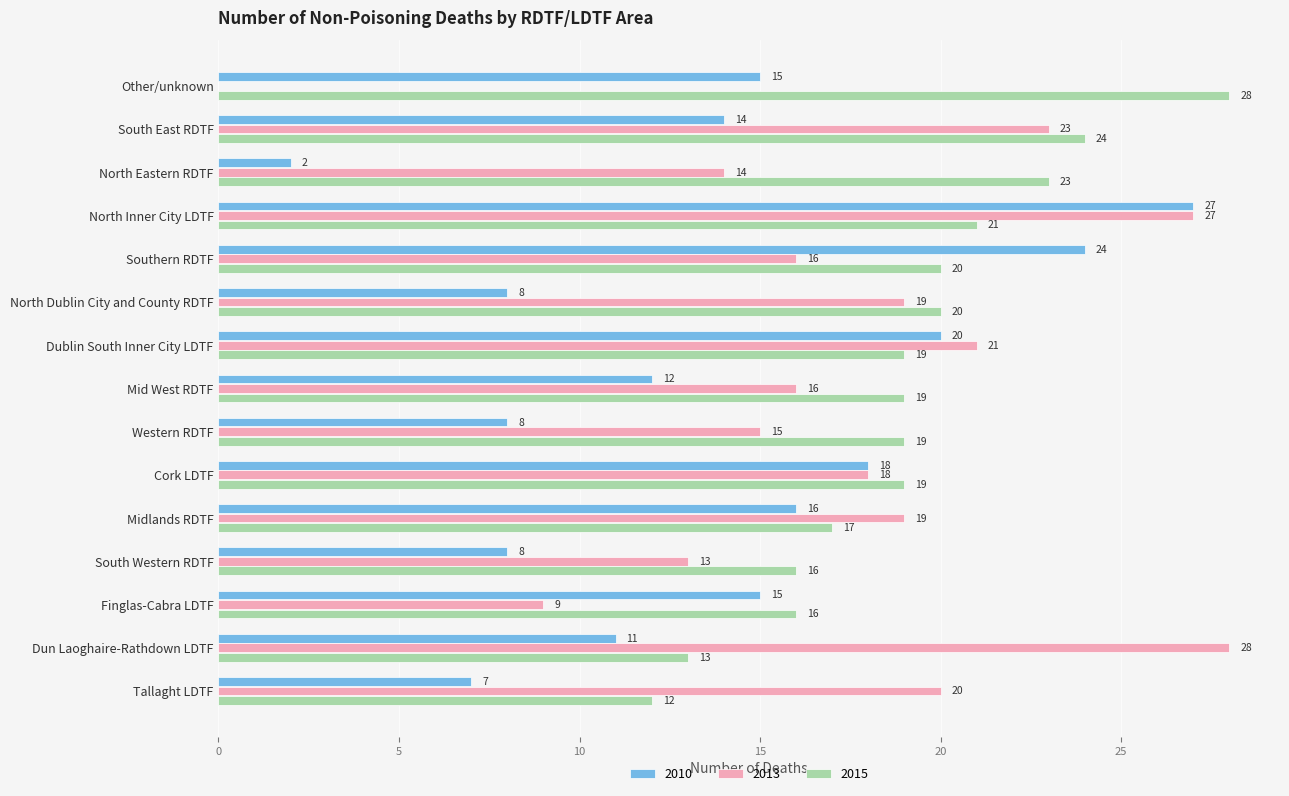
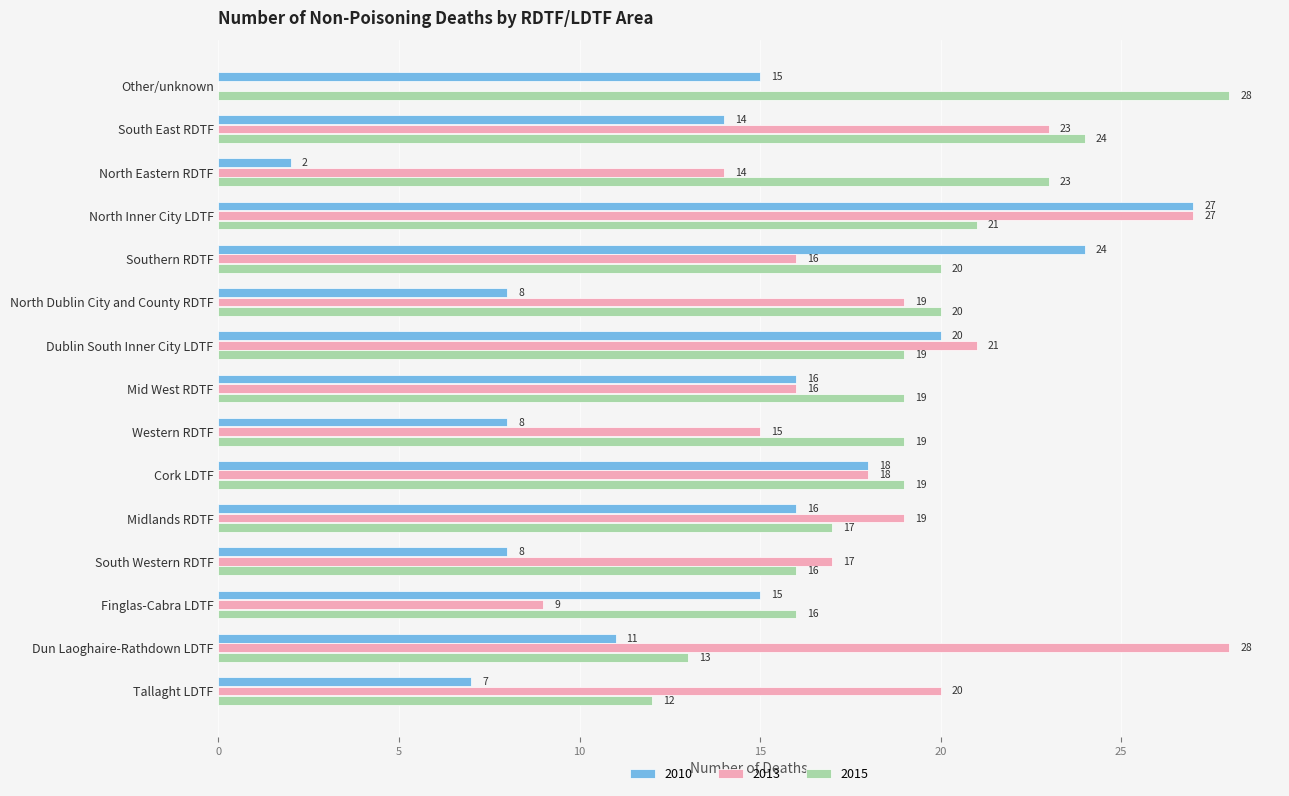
  {
    "2010": {
      "Other/unknown": 15,
      "South East RDTF": 14,
      "North Eastern RDTF": 2,
      "North Inner City LDTF": 27,
      "Southern RDTF": 24,
      "North Dublin City and County RDTF": 8,
      "Dublin South Inner City LDTF": 20,
-     "Mid West RDTF": 12,
+     "Mid West RDTF": 16,
      "Western RDTF": 8,
      "Cork LDTF": 18,
      "Midlands RDTF": 16,
      "South Western RDTF": 8,
      "Finglas-Cabra LDTF": 15,
      "Dun Laoghaire-Rathdown LDTF": 11,
      "Tallaght LDTF": 7
    },
    "2013": {
      "South East RDTF": 23,
      "North Eastern RDTF": 14,
      "North Inner City LDTF": 27,
      "Southern RDTF": 16,
      "North Dublin City and County RDTF": 19,
      "Dublin South Inner City LDTF": 21,
      "Mid West RDTF": 16,
      "Western RDTF": 15,
      "Cork LDTF": 18,
      "Midlands RDTF": 19,
-     "South Western RDTF": 13,
+     "South Western RDTF": 17,
      "Finglas-Cabra LDTF": 9,
      "Dun Laoghaire-Rathdown LDTF": 28,
      "Tallaght LDTF": 20
    },
    "2015": {
      "Other/unknown": 28,
      "South East RDTF": 24,
      "North Eastern RDTF": 23,
      "North Inner City LDTF": 21,
      "Southern RDTF": 20,
      "North Dublin City and County RDTF": 20,
      "Dublin South Inner City LDTF": 19,
      "Mid West RDTF": 19,
      "Western RDTF": 19,
      "Cork LDTF": 19,
      "Midlands RDTF": 17,
      "South Western RDTF": 16,
      "Finglas-Cabra LDTF": 16,
      "Dun Laoghaire-Rathdown LDTF": 13,
      "Tallaght LDTF": 12
    }
  }
